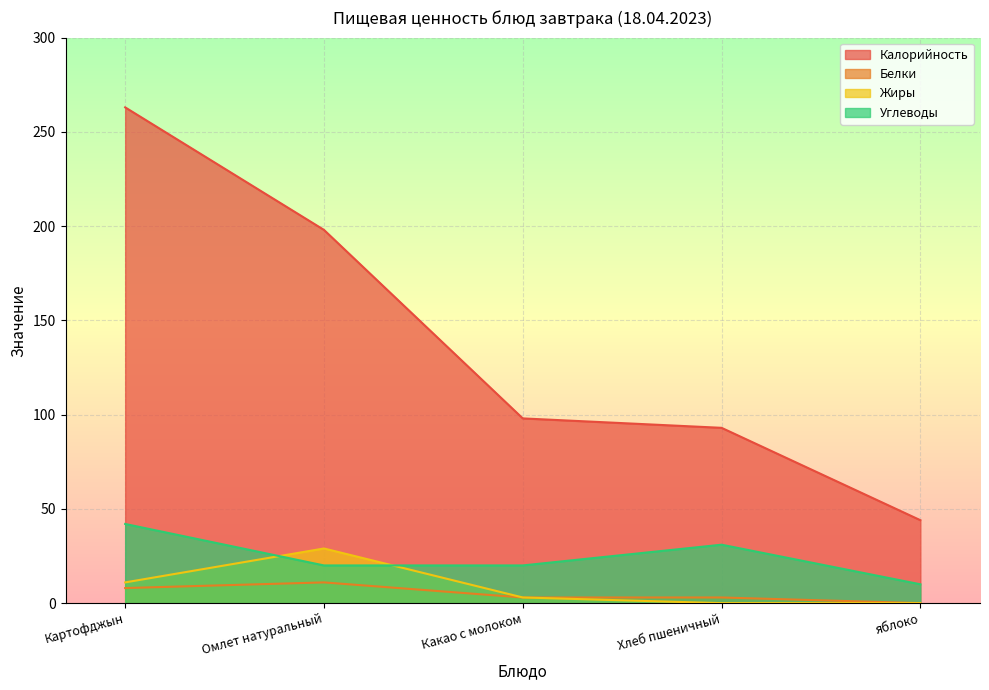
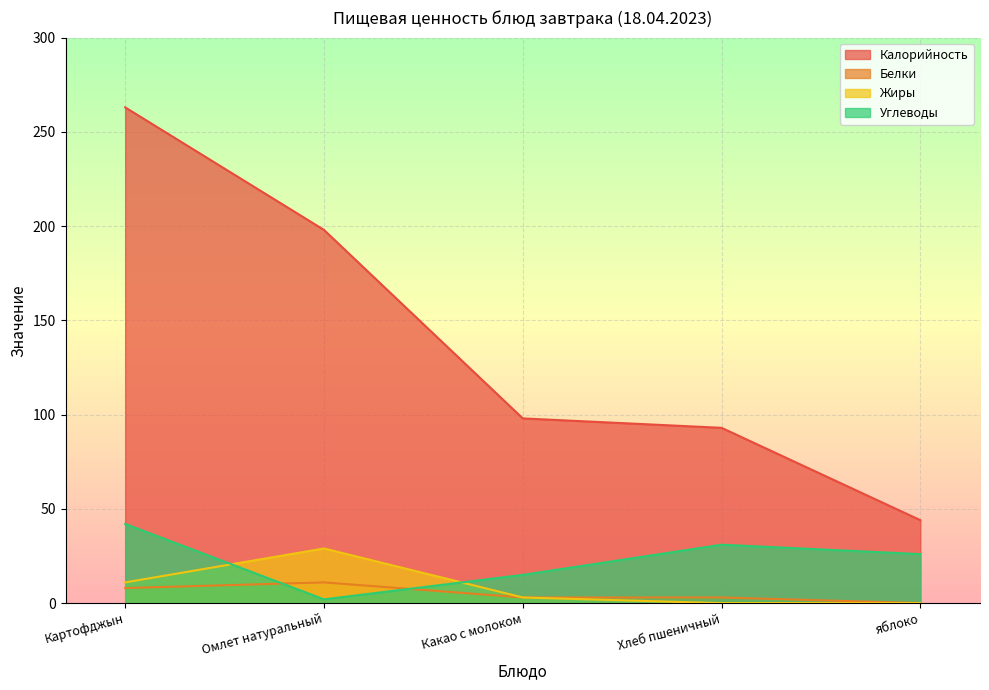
  {
    "Жиры": {
      "Картофджын": 11,
      "Омлет натуральный": 29,
      "Хлеб пшеничный": 0
    },
    "Углеводы": {
      "Картофджын": 42,
-     "Омлет натуральный": 20,
-     "Какао с молоком": 20,
+     "Омлет натуральный": 2,
+     "Какао с молоком": 15,
      "Хлеб пшеничный": 31,
-     "яблоко": 10
+     "яблоко": 26
    }
  }
